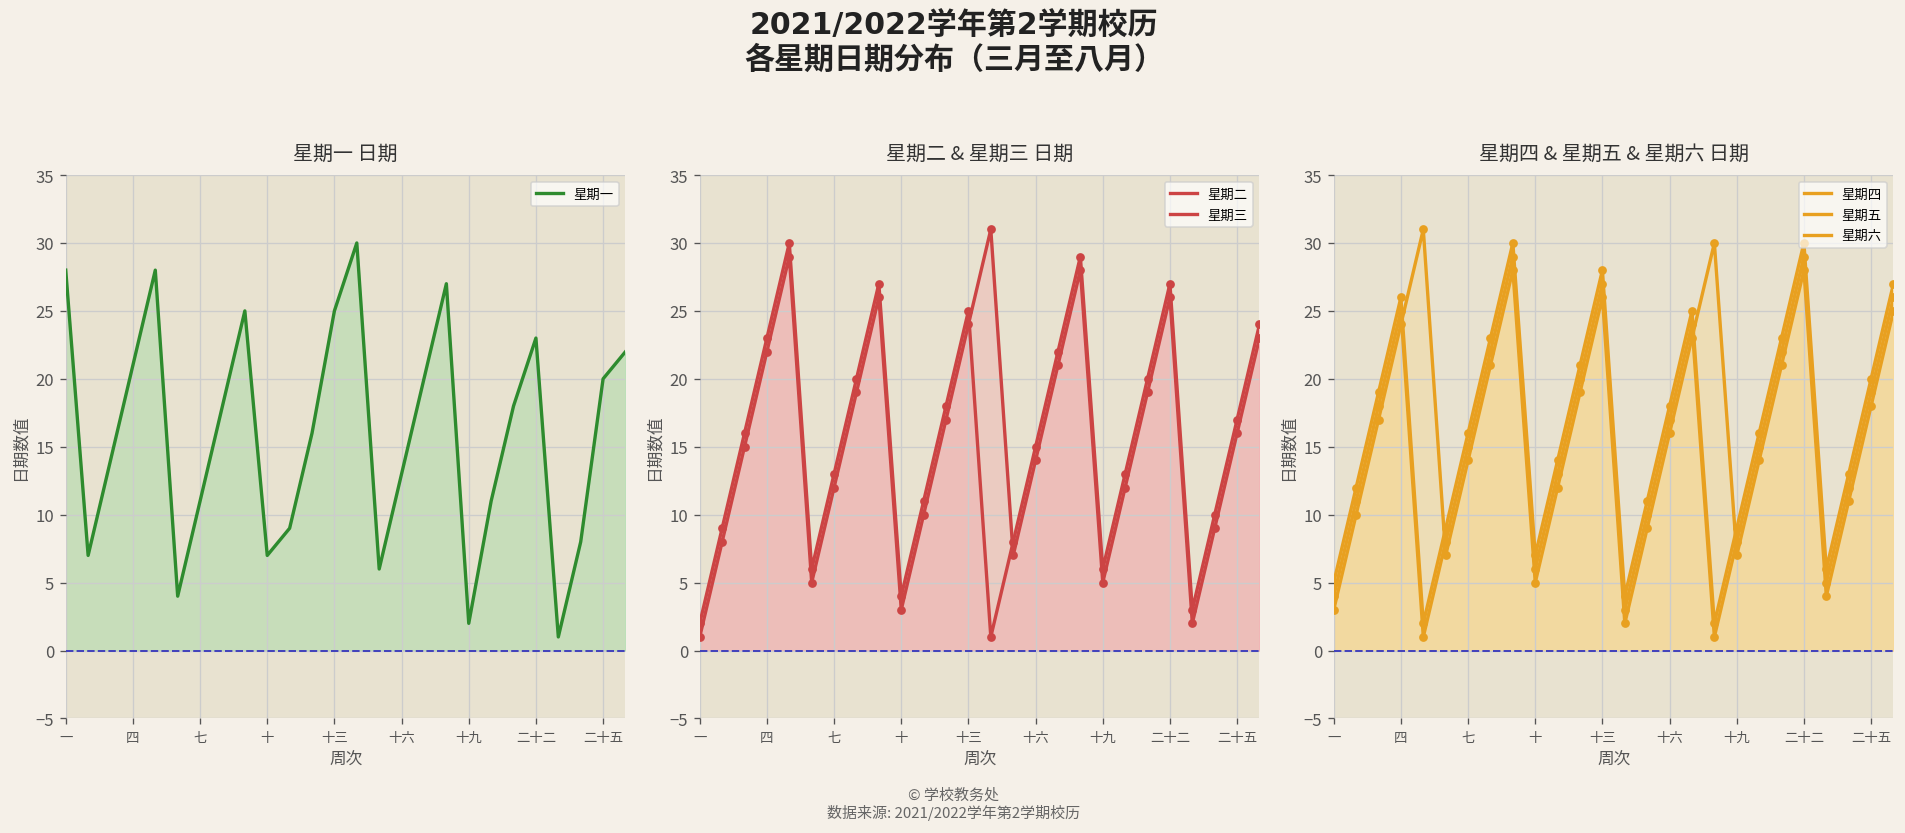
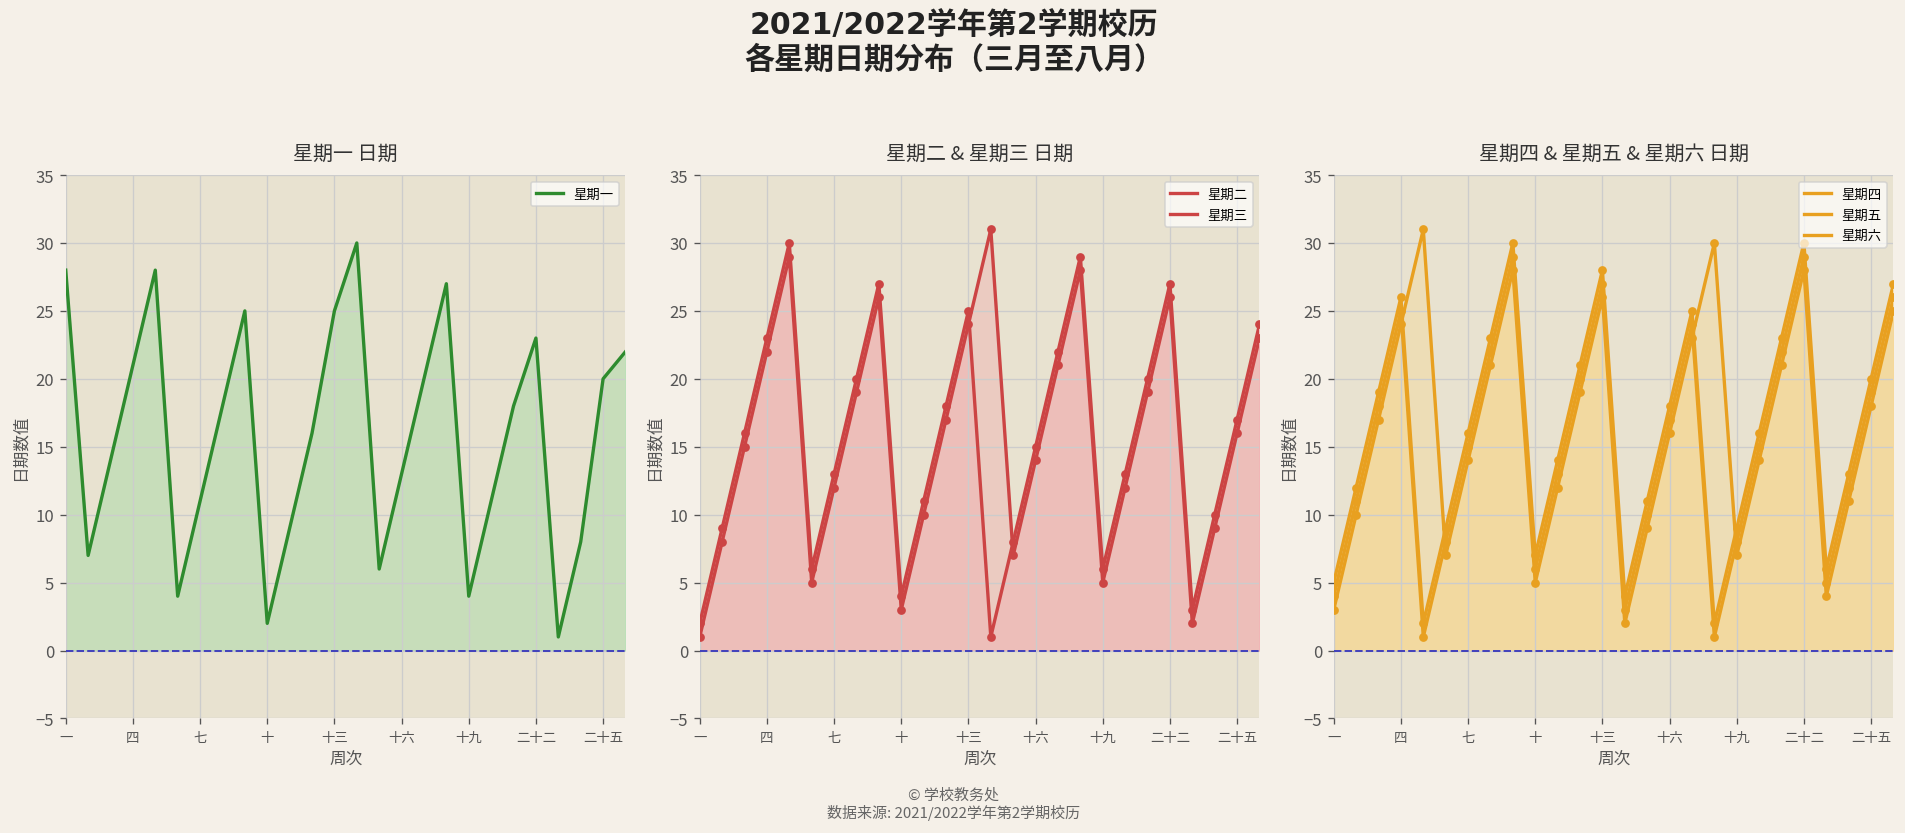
  {
    "星期一 日期": {
      "一": 28,
      "四": 21,
      "七": 11,
-     "十": 7,
+     "十": 2,
      "十三": 25,
      "十六": 13,
-     "十九": 2,
+     "十九": 4,
      "二十二": 23,
      "二十五": 20
    }
  }
